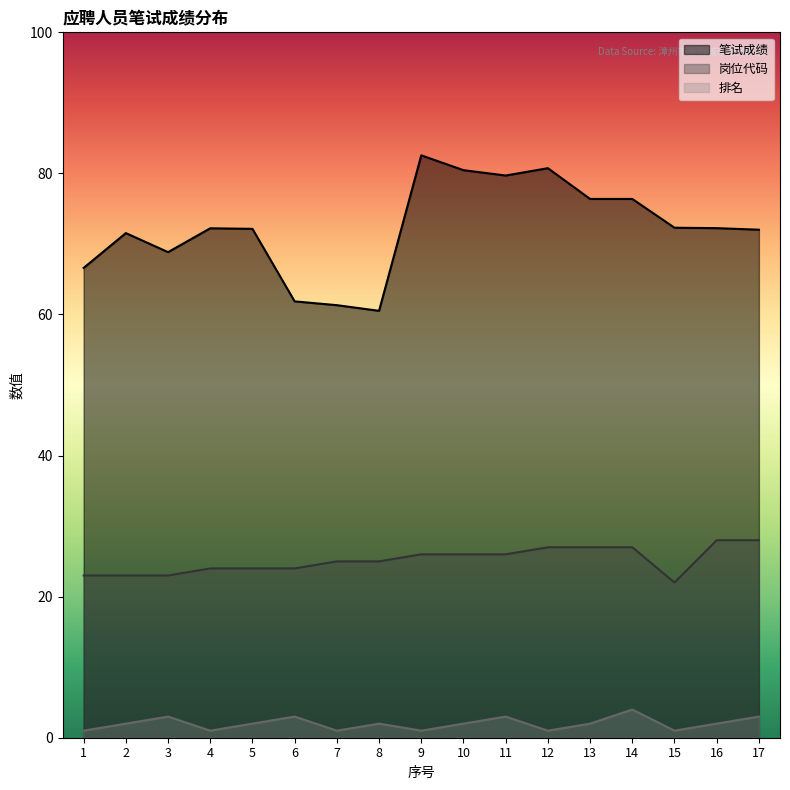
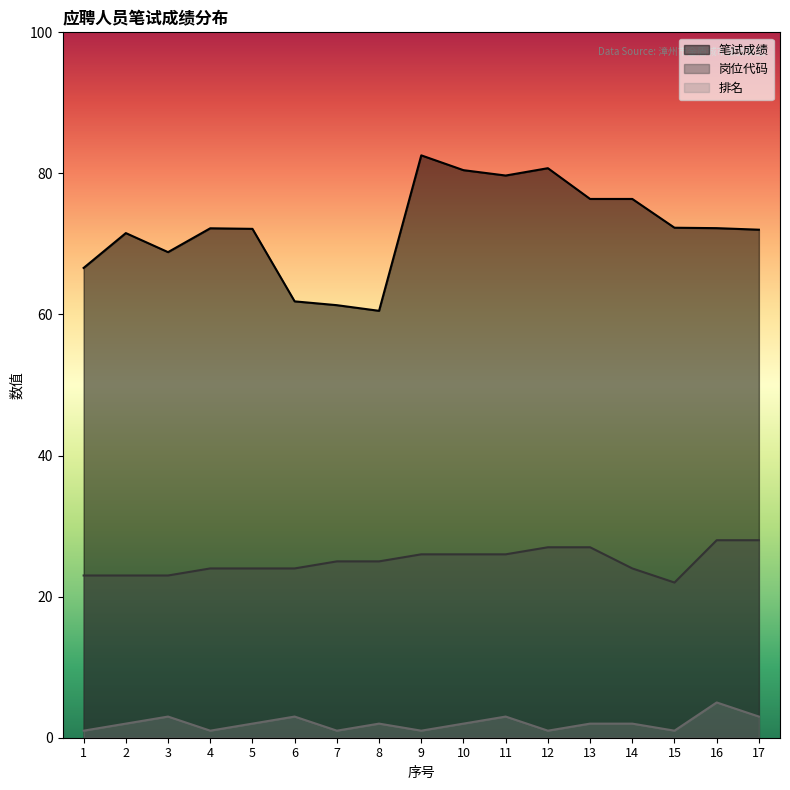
  {
    "笔试成绩": {
      "1": 67,
      "2": 72,
      "3": 69,
      "4": 72,
      "5": 72,
      "6": 62,
      "7": 61,
      "8": 61,
      "9": 83,
      "10": 80,
      "11": 80,
      "12": 81,
      "13": 76,
      "14": 76,
      "15": 72,
      "16": 72,
      "17": 72
    },
    "岗位代码": {
      "1": 23,
      "2": 23,
      "3": 23,
      "4": 24,
      "5": 24,
      "6": 24,
      "7": 25,
      "8": 25,
      "9": 26,
      "10": 26,
      "11": 26,
      "12": 27,
      "13": 27,
-     "14": 27,
+     "14": 24,
      "15": 22,
      "16": 28,
      "17": 28
    },
    "排名": {
      "1": 1,
      "2": 2,
      "3": 3,
      "4": 1,
      "5": 2,
      "6": 3,
      "7": 1,
      "8": 2,
      "9": 1,
      "10": 2,
      "11": 3,
      "12": 1,
      "13": 2,
-     "14": 4,
+     "14": 2,
      "15": 1,
-     "16": 2,
+     "16": 5,
      "17": 3
    }
  }
